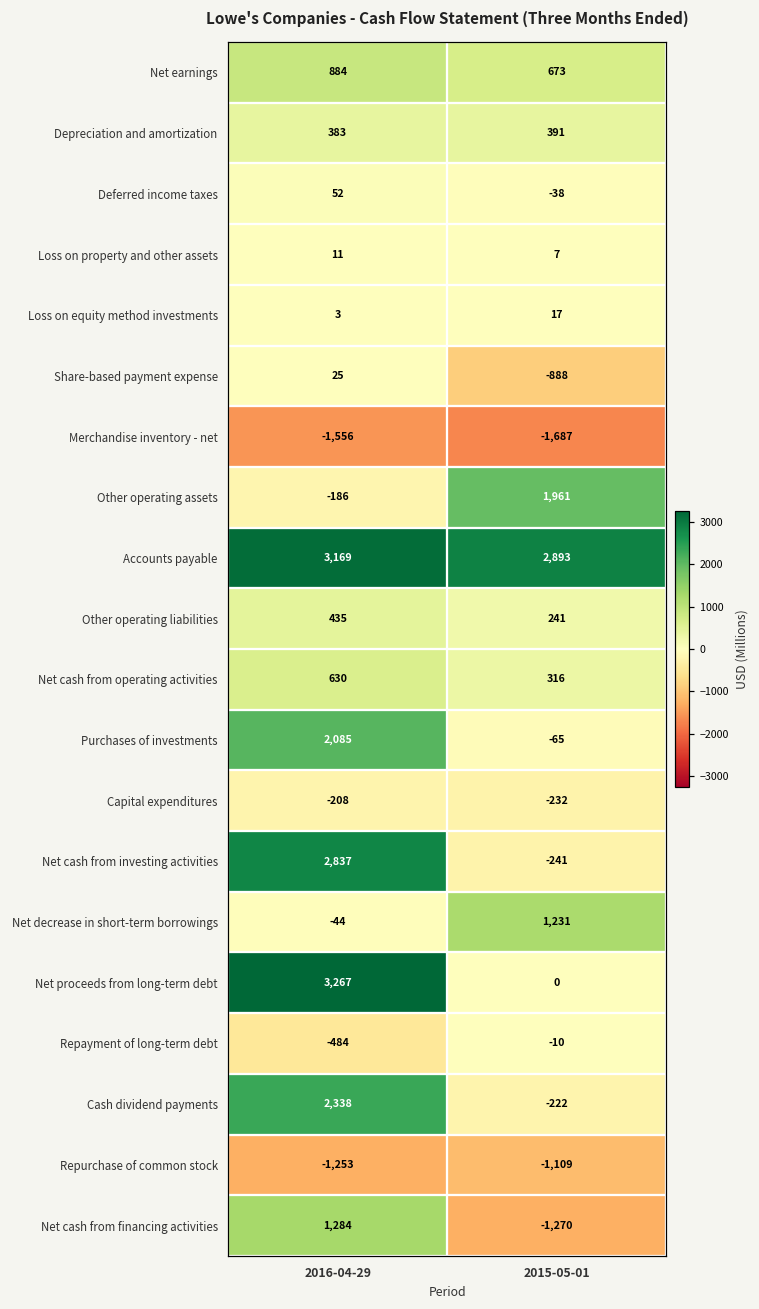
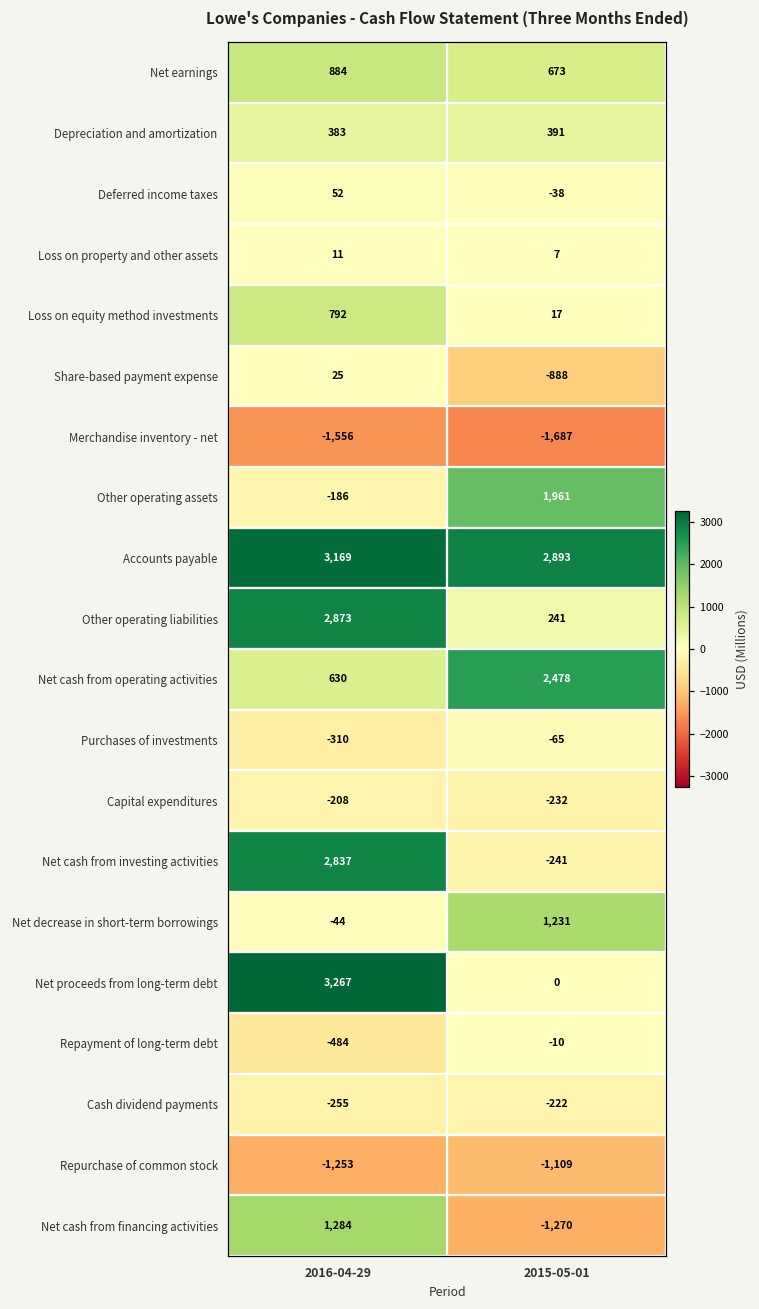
  {
    "Net earnings": {
      "2016-04-29": "884",
      "2015-05-01": "673"
    },
    "Depreciation and amortization": {
      "2016-04-29": "383",
      "2015-05-01": "391"
    },
    "Deferred income taxes": {
      "2016-04-29": "52",
      "2015-05-01": "-38"
    },
    "Loss on property and other assets": {
      "2016-04-29": "11",
      "2015-05-01": "7"
    },
    "Loss on equity method investments": {
-     "2016-04-29": "3",
+     "2016-04-29": "792",
      "2015-05-01": "17"
    },
    "Share-based payment expense": {
      "2016-04-29": "25",
      "2015-05-01": "-888"
    },
    "Merchandise inventory - net": {
      "2016-04-29": "-1,556",
      "2015-05-01": "-1,687"
    },
    "Other operating assets": {
      "2016-04-29": "-186",
      "2015-05-01": "1,961"
    },
    "Accounts payable": {
      "2016-04-29": "3,169",
      "2015-05-01": "2,893"
    },
    "Other operating liabilities": {
-     "2016-04-29": "435",
+     "2016-04-29": "2,873",
      "2015-05-01": "241"
    },
    "Net cash from operating activities": {
      "2016-04-29": "630",
-     "2015-05-01": "316"
+     "2015-05-01": "2,478"
    },
    "Purchases of investments": {
-     "2016-04-29": "2,085",
+     "2016-04-29": "-310",
      "2015-05-01": "-65"
    },
    "Capital expenditures": {
      "2016-04-29": "-208",
      "2015-05-01": "-232"
    },
    "Net cash from investing activities": {
      "2016-04-29": "2,837",
      "2015-05-01": "-241"
    },
    "Net decrease in short-term borrowings": {
      "2016-04-29": "-44",
      "2015-05-01": "1,231"
    },
    "Net proceeds from long-term debt": {
      "2016-04-29": "3,267",
      "2015-05-01": "0"
    },
    "Repayment of long-term debt": {
      "2016-04-29": "-484",
      "2015-05-01": "-10"
    },
    "Cash dividend payments": {
-     "2016-04-29": "2,338",
+     "2016-04-29": "-255",
      "2015-05-01": "-222"
    },
    "Repurchase of common stock": {
      "2016-04-29": "-1,253",
      "2015-05-01": "-1,109"
    },
    "Net cash from financing activities": {
      "2016-04-29": "1,284",
      "2015-05-01": "-1,270"
    }
  }
